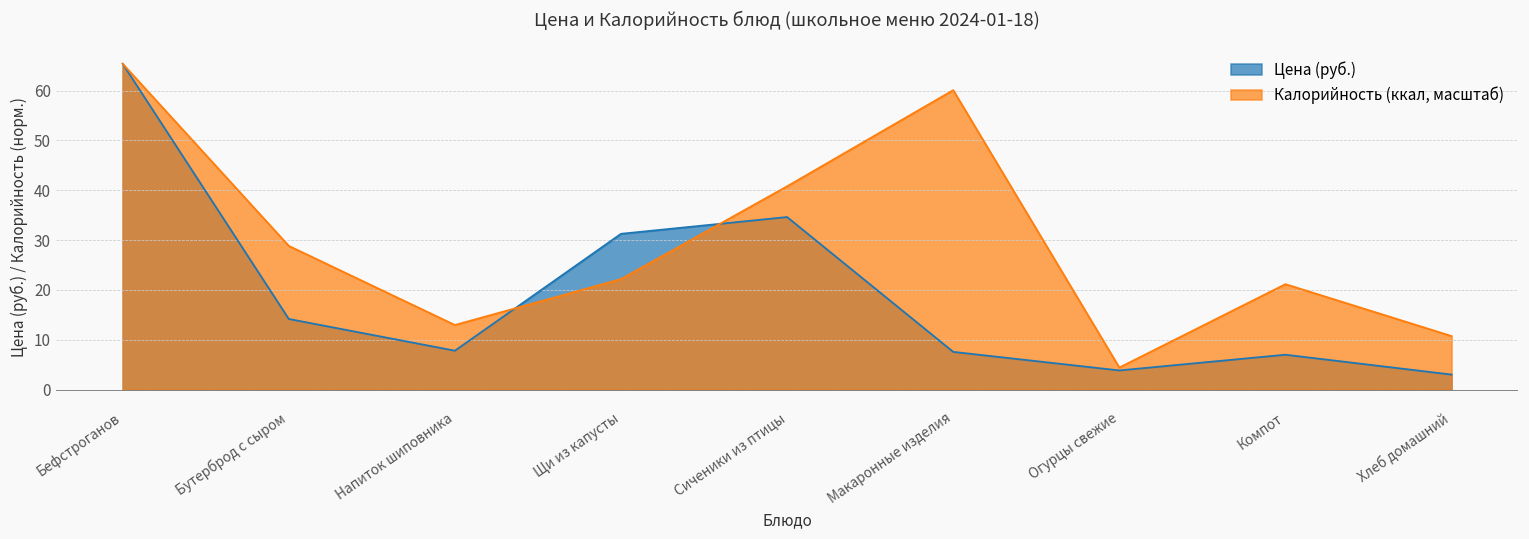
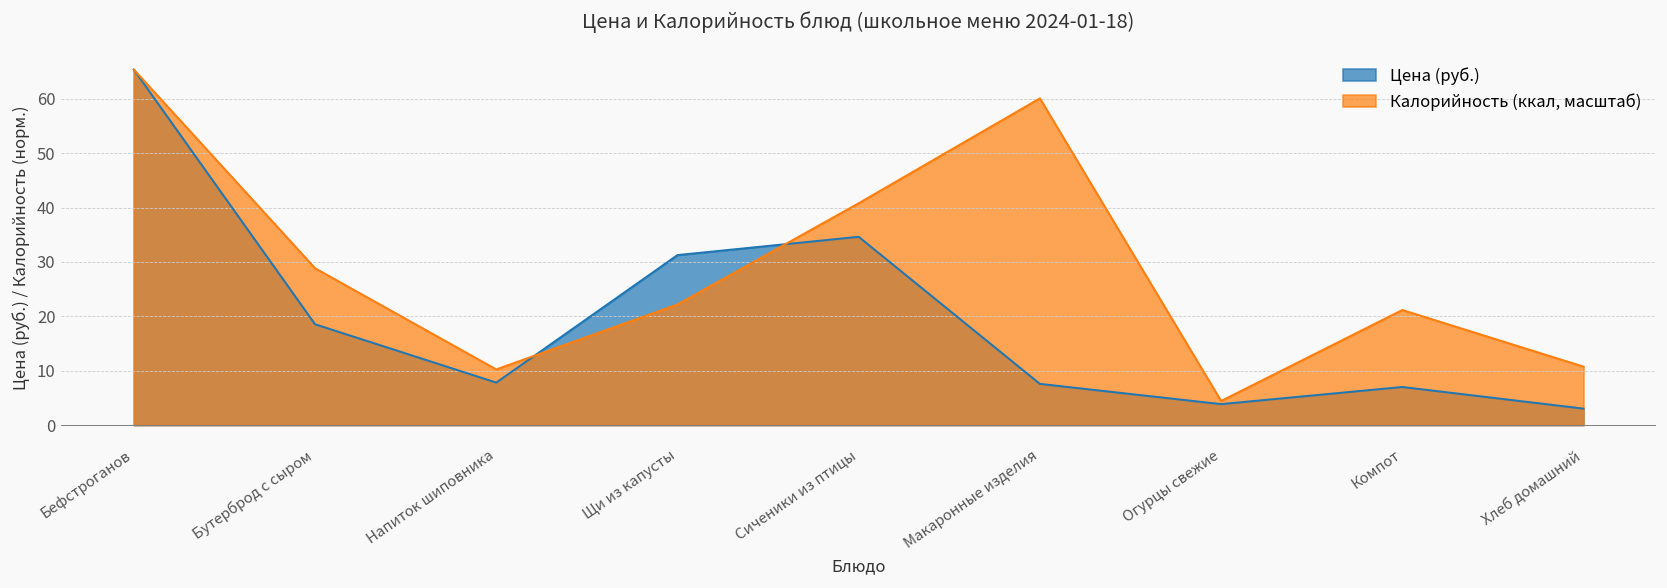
  {
    "Цена (руб.)": {
-     "Бутерброд с сыром": 14,
+     "Бутерброд с сыром": 19,
      "Напиток шиповника": 8,
      "Щи из капусты": 31,
      "Сиченики из птицы": 35,
      "Макаронные изделия": 8,
      "Огурцы свежие": 4,
      "Компот": 7,
      "Хлеб домашний": 3
    },
    "Калорийность (ккал, масштаб)": {
      "Бутерброд с сыром": 29,
-     "Напиток шиповника": 13,
+     "Напиток шиповника": 10,
      "Щи из капусты": 22,
      "Сиченики из птицы": 41,
      "Макаронные изделия": 60,
      "Огурцы свежие": 4,
      "Компот": 21,
      "Хлеб домашний": 11
    }
  }
